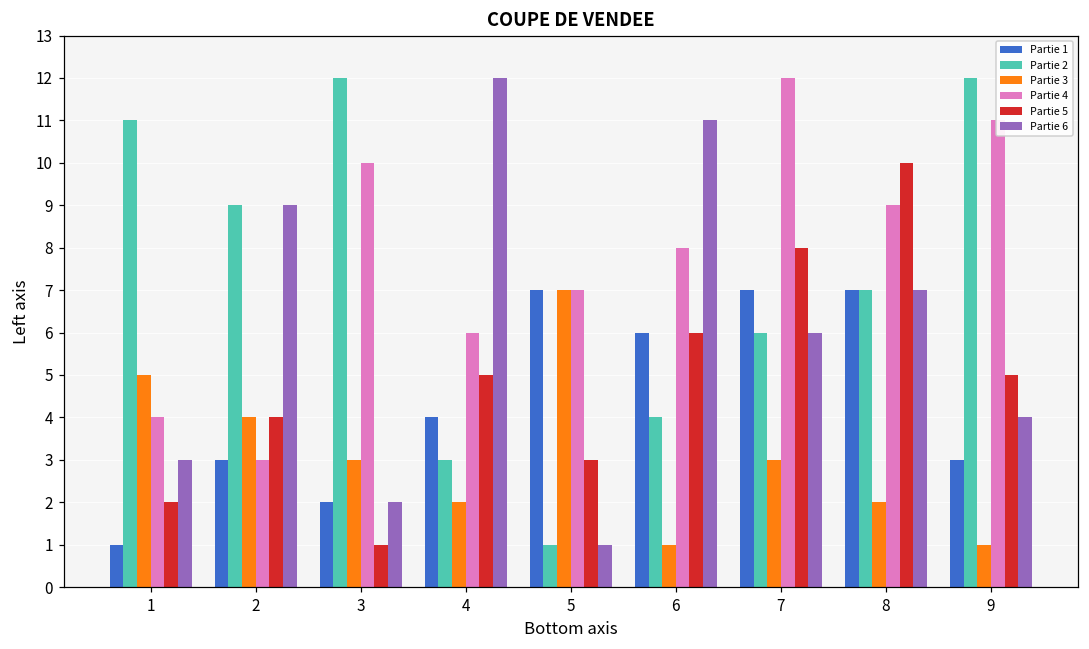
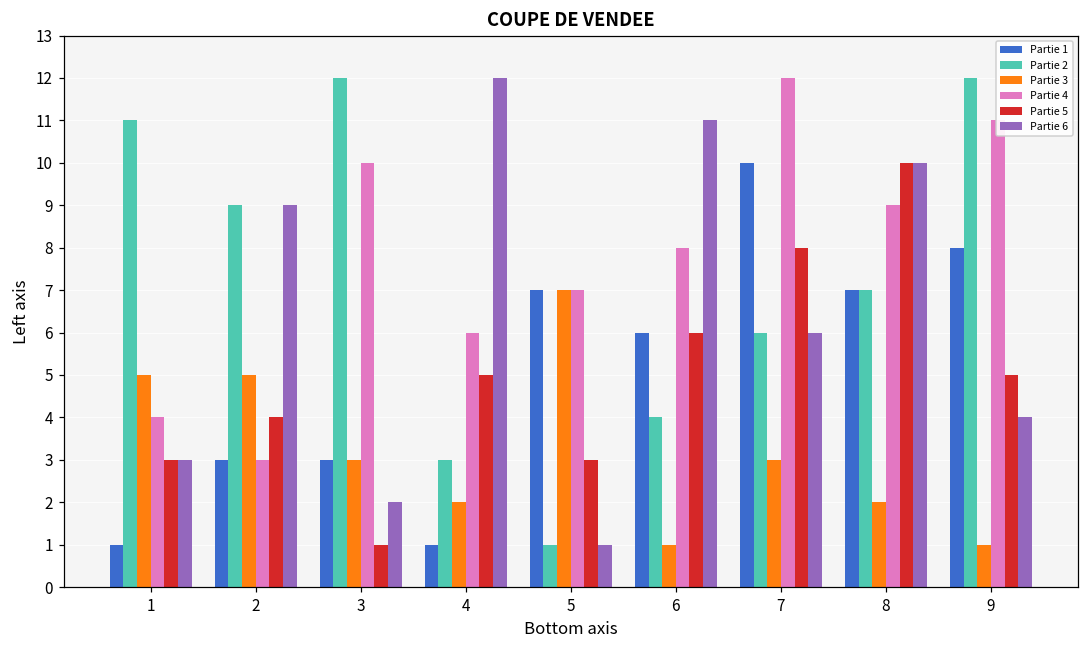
  {
    "Partie 1": {
      "1": 1,
      "2": 3,
-     "3": 2,
-     "4": 4,
+     "3": 3,
+     "4": 1,
      "5": 7,
      "6": 6,
-     "7": 7,
+     "7": 10,
      "8": 7,
-     "9": 3
+     "9": 8
    },
    "Partie 2": {
      "1": 11,
      "2": 9,
      "3": 12,
      "4": 3,
      "5": 1,
      "6": 4,
      "7": 6,
      "8": 7,
      "9": 12
    },
    "Partie 3": {
      "1": 5,
-     "2": 4,
+     "2": 5,
      "3": 3,
      "4": 2,
      "5": 7,
      "6": 1,
      "7": 3,
      "8": 2,
      "9": 1
    },
    "Partie 4": {
      "1": 4,
      "2": 3,
      "3": 10,
      "4": 6,
      "5": 7,
      "6": 8,
      "7": 12,
      "8": 9
    },
    "Partie 5": {
-     "1": 2,
+     "1": 3,
      "2": 4,
      "3": 1,
      "4": 5,
      "5": 3,
      "6": 6,
      "7": 8,
      "8": 10,
      "9": 5
    },
    "Partie 6": {
      "1": 3,
      "2": 9,
      "3": 2,
      "4": 12,
      "5": 1,
      "6": 11,
      "7": 6,
-     "8": 7,
+     "8": 10,
      "9": 4
    }
  }
